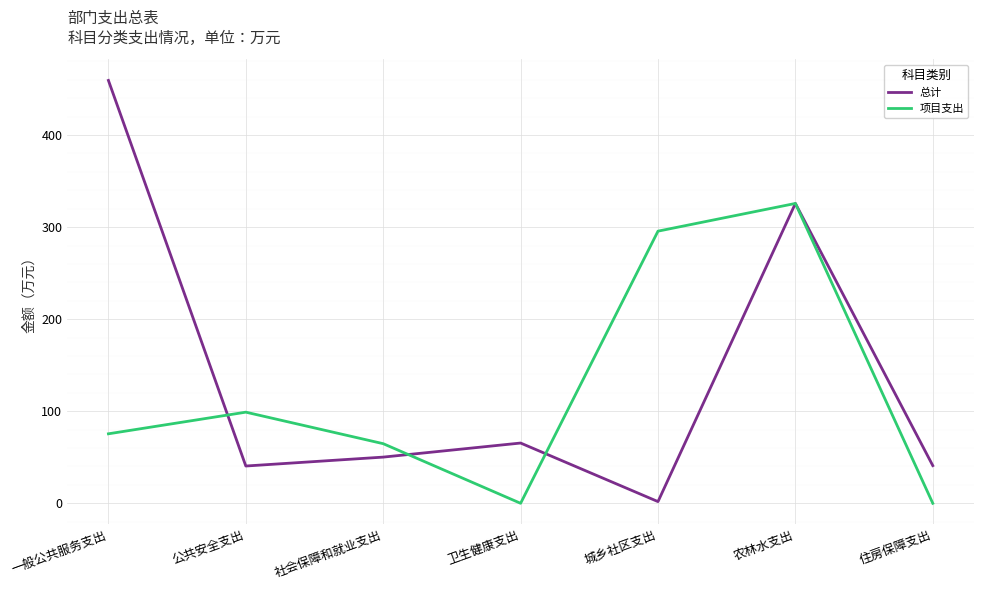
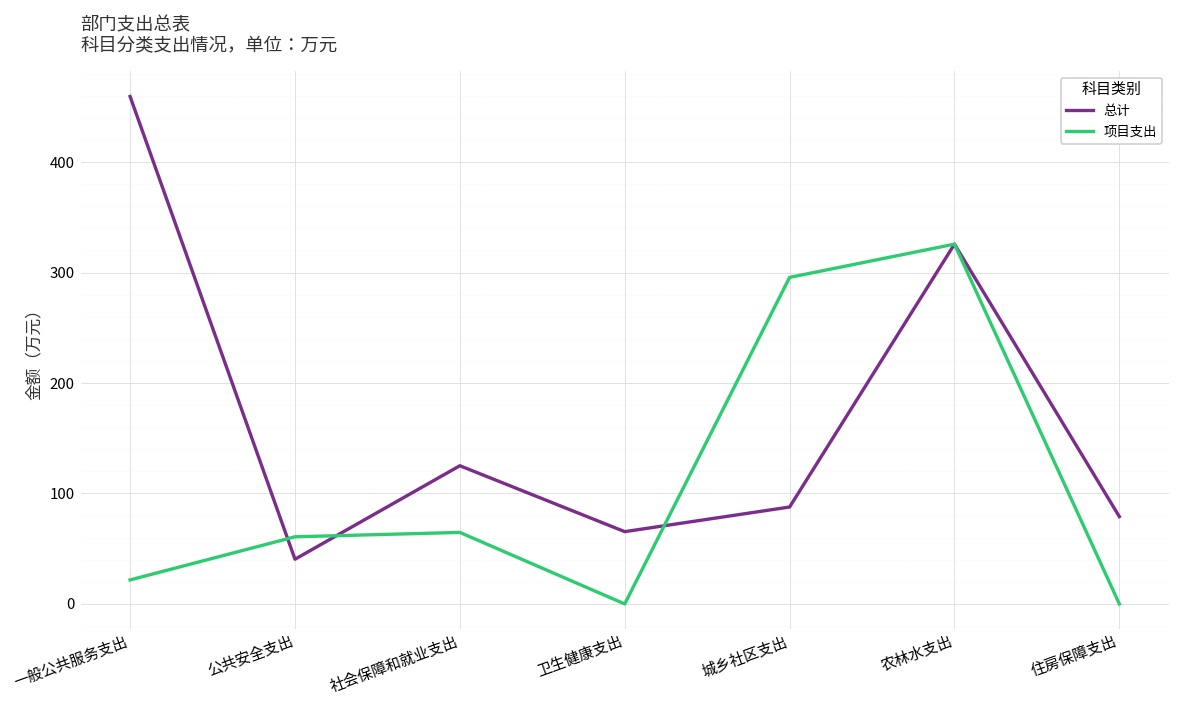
  {
    "总计": {
      "一般公共服务支出": 460,
      "公共安全支出": 40,
-     "社会保障和就业支出": 50,
+     "社会保障和就业支出": 130,
      "卫生健康支出": 70,
-     "城乡社区支出": 0,
-     "住房保障支出": 40
+     "城乡社区支出": 90,
+     "住房保障支出": 80
    },
    "项目支出": {
-     "一般公共服务支出": 80,
-     "公共安全支出": 100,
+     "一般公共服务支出": 20,
+     "公共安全支出": 60,
      "社会保障和就业支出": 60,
      "卫生健康支出": 0,
      "城乡社区支出": 300,
      "住房保障支出": 0
    }
  }
